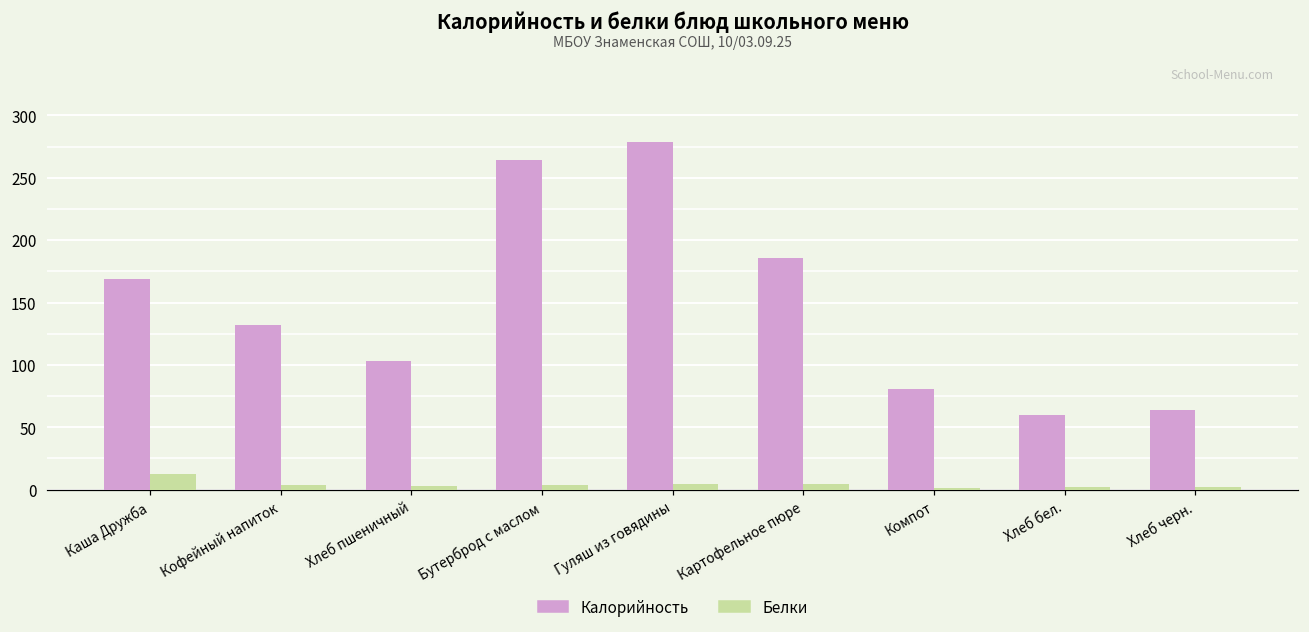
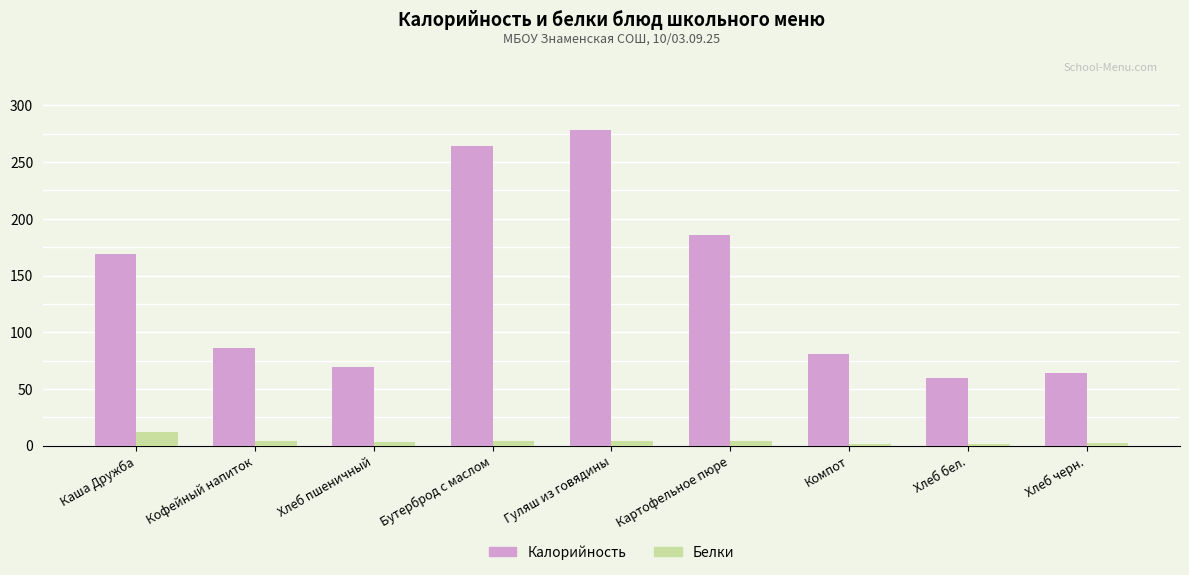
  {
    "Калорийность": {
      "Каша Дружба": 169,
-     "Кофейный напиток": 132,
-     "Хлеб пшеничный": 103,
+     "Кофейный напиток": 86,
+     "Хлеб пшеничный": 69,
      "Бутерброд с маслом": 264,
      "Гуляш из говядины": 279,
      "Картофельное пюре": 186,
      "Компот": 81,
      "Хлеб бел.": 60,
      "Хлеб черн.": 64
    },
    "Белки": {
      "Каша Дружба": 12,
      "Кофейный напиток": 4,
      "Хлеб пшеничный": 3,
      "Бутерброд с маслом": 4,
      "Гуляш из говядины": 4,
      "Картофельное пюре": 4
    }
  }
